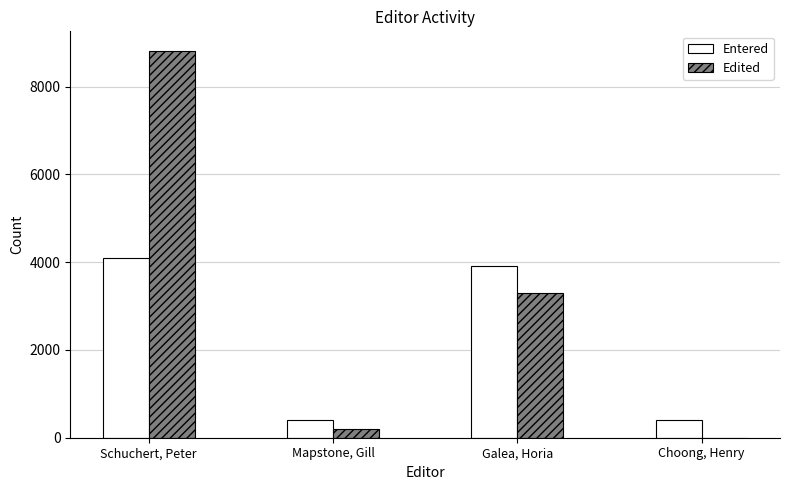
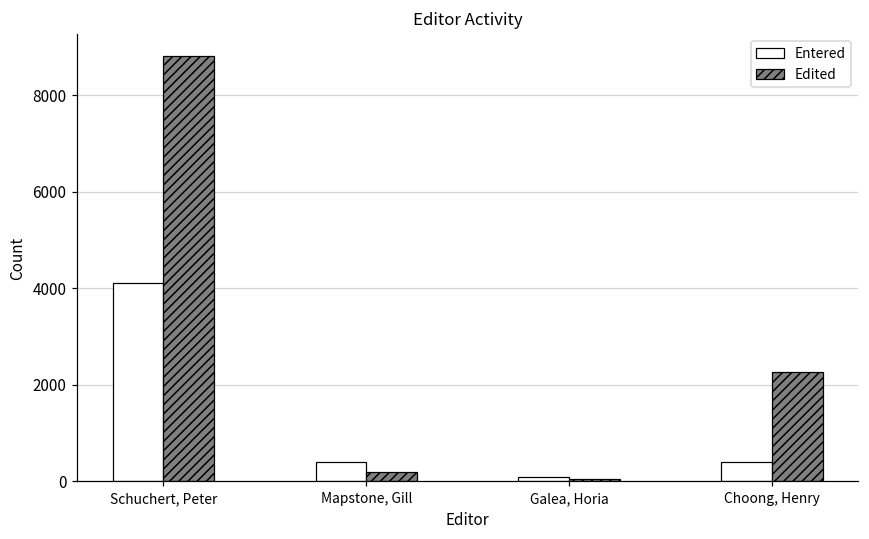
  {
    "Entered": {
      "Schuchert, Peter": 4100,
      "Mapstone, Gill": 400,
-     "Galea, Horia": 3900,
+     "Galea, Horia": 100,
      "Choong, Henry": 400
    },
    "Edited": {
      "Schuchert, Peter": 8800,
      "Mapstone, Gill": 200,
-     "Galea, Horia": 3300,
-     "Choong, Henry": 0
+     "Galea, Horia": 0,
+     "Choong, Henry": 2300
    }
  }
